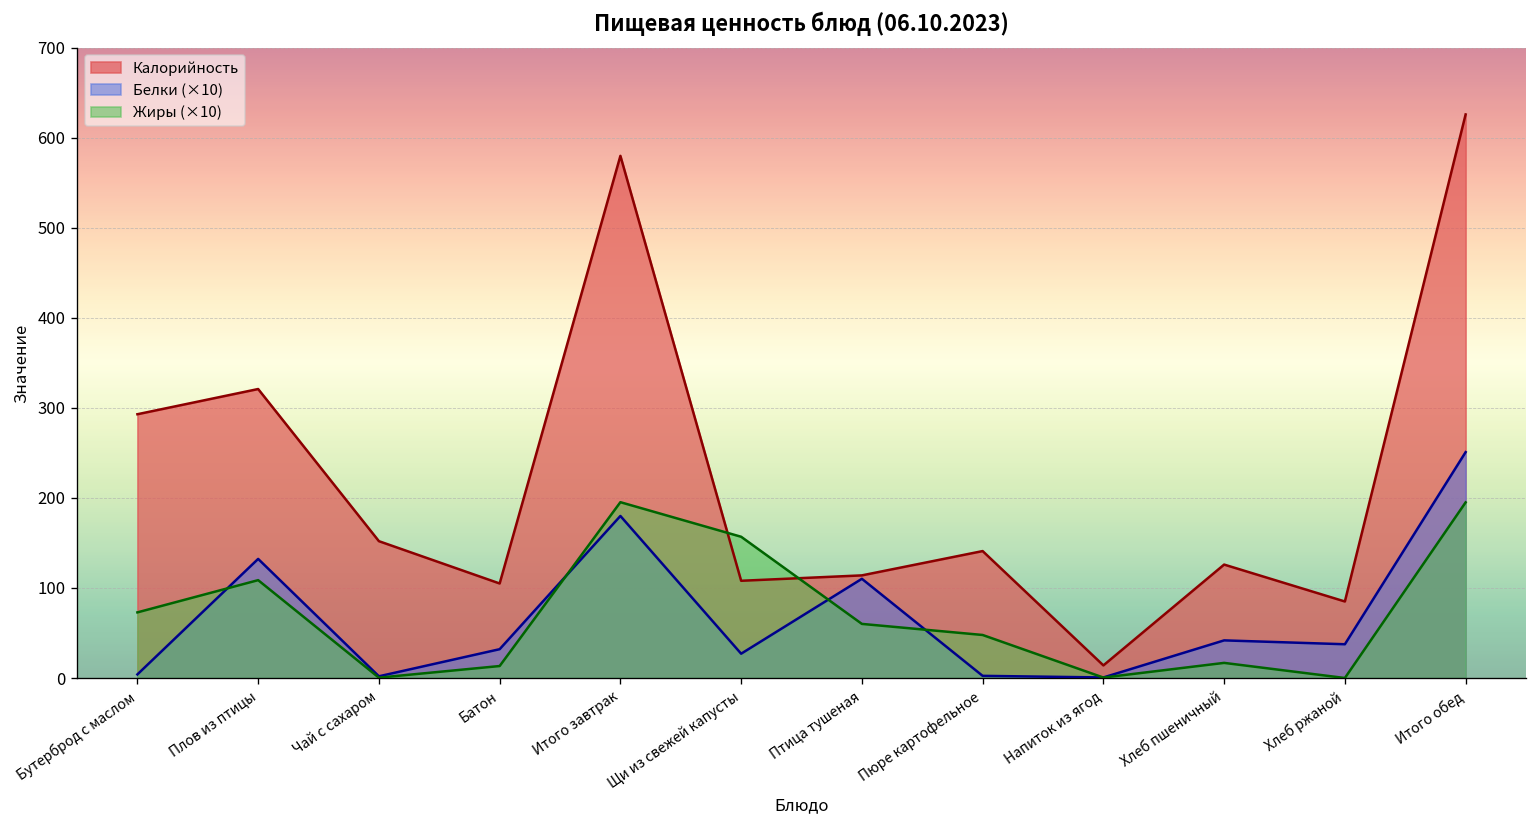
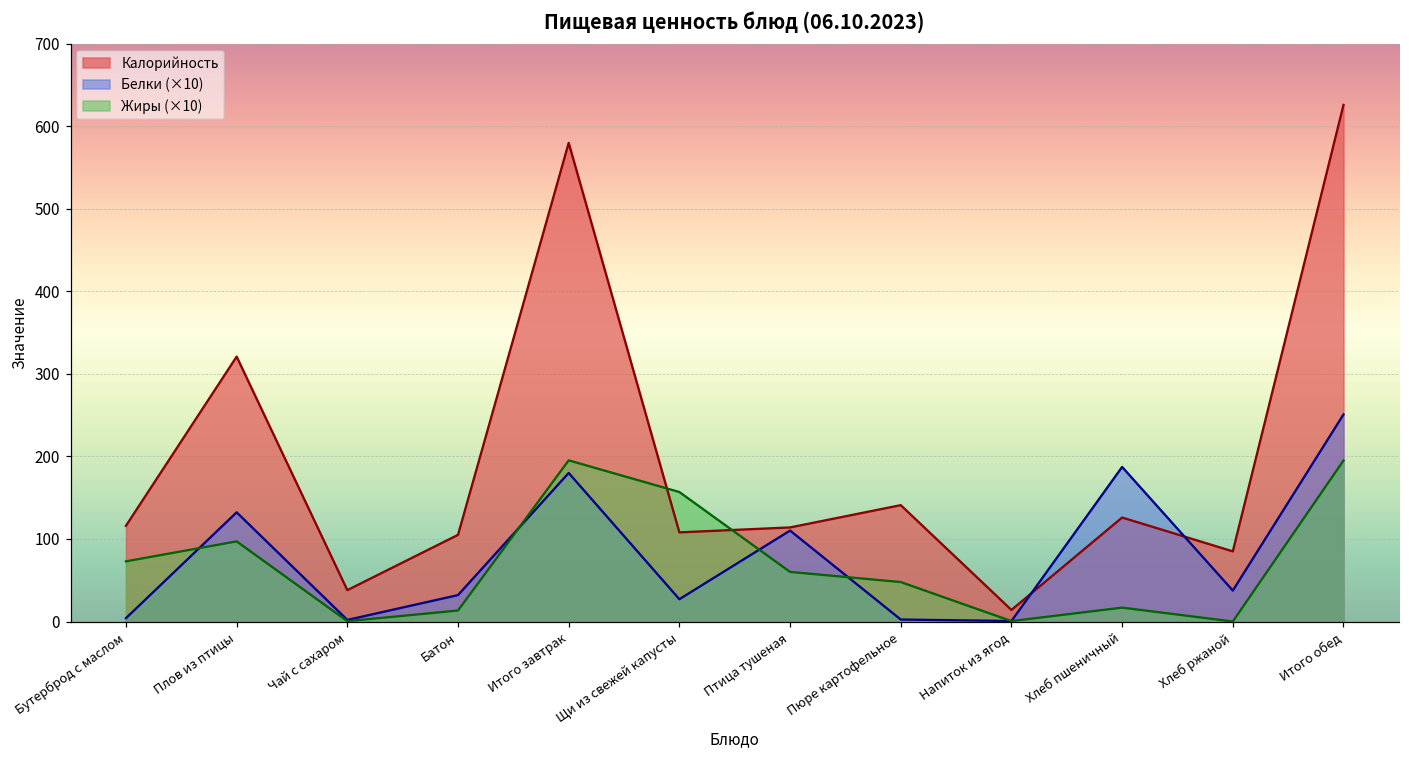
  {
    "Калорийность": {
-     "Бутерброд с маслом": 290,
+     "Бутерброд с маслом": 120,
      "Плов из птицы": 320,
-     "Чай с сахаром": 150,
+     "Чай с сахаром": 40,
      "Батон": 110,
      "Итого завтрак": 580,
      "Щи из свежей капусты": 110,
      "Птица тушеная": 110,
      "Пюре картофельное": 140,
      "Напиток из ягод": 10,
      "Хлеб пшеничный": 130,
      "Хлеб ржаной": 90,
      "Итого обед": 630
    },
    "Белки (×10)": {
      "Бутерброд с маслом": 0,
      "Плов из птицы": 130,
      "Батон": 30,
      "Итого завтрак": 180,
      "Щи из свежей капусты": 30,
      "Птица тушеная": 110,
      "Пюре картофельное": 0,
-     "Хлеб пшеничный": 40,
+     "Хлеб пшеничный": 190,
      "Хлеб ржаной": 40,
      "Итого обед": 250
    },
    "Жиры (×10)": {
      "Бутерброд с маслом": 70,
-     "Плов из птицы": 110,
+     "Плов из птицы": 100,
      "Батон": 10,
      "Итого завтрак": 200,
      "Щи из свежей капусты": 160,
      "Птица тушеная": 60,
      "Пюре картофельное": 50,
      "Хлеб пшеничный": 20,
      "Хлеб ржаной": 0,
      "Итого обед": 200
    }
  }
